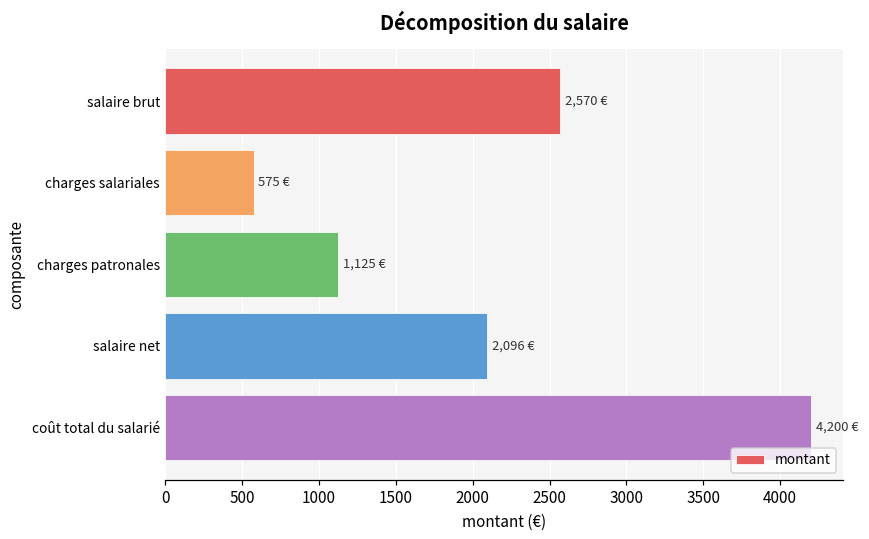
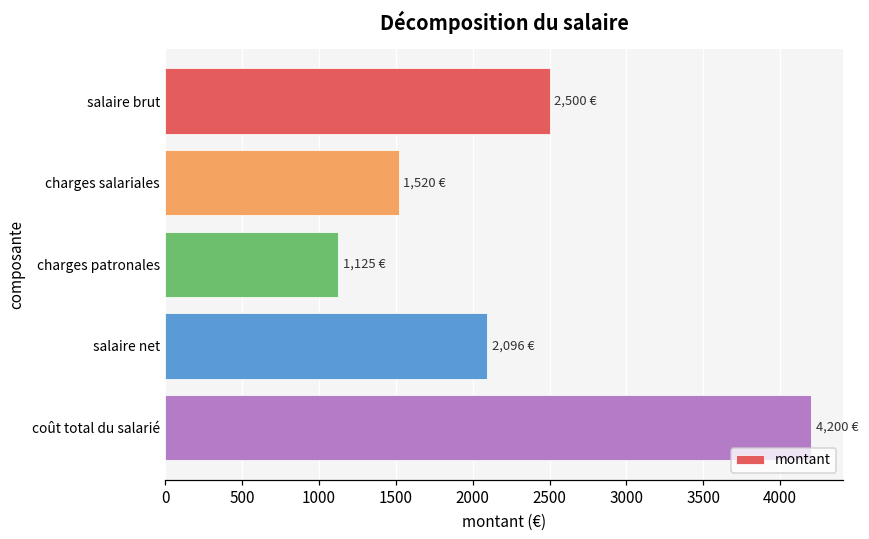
  {
-   "salaire brut": "2,570",
-   "charges salariales": "575",
+   "salaire brut": "2,500",
+   "charges salariales": "1,520",
    "charges patronales": "1,125",
    "salaire net": "2,096",
    "coût total du salarié": "4,200"
  }
